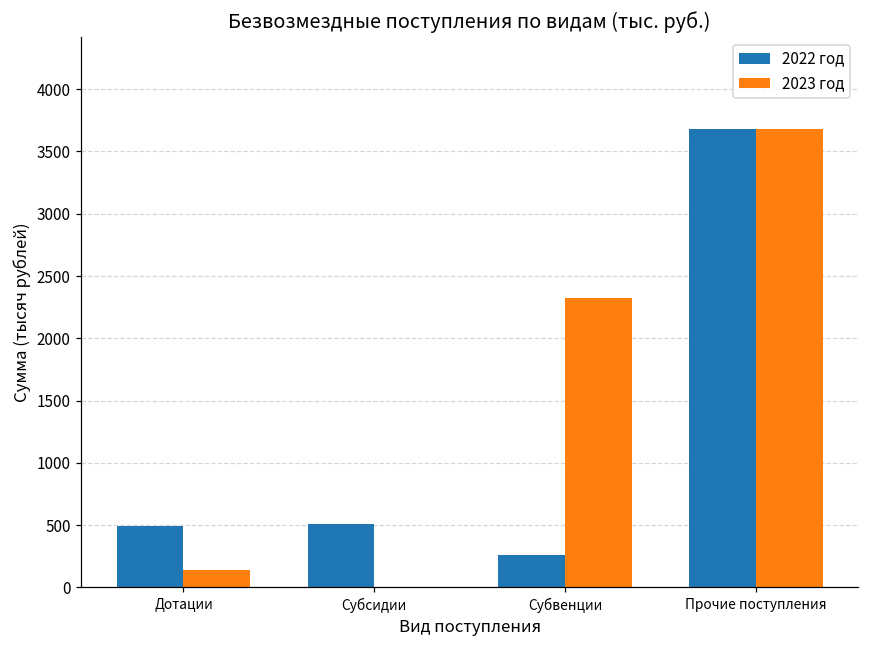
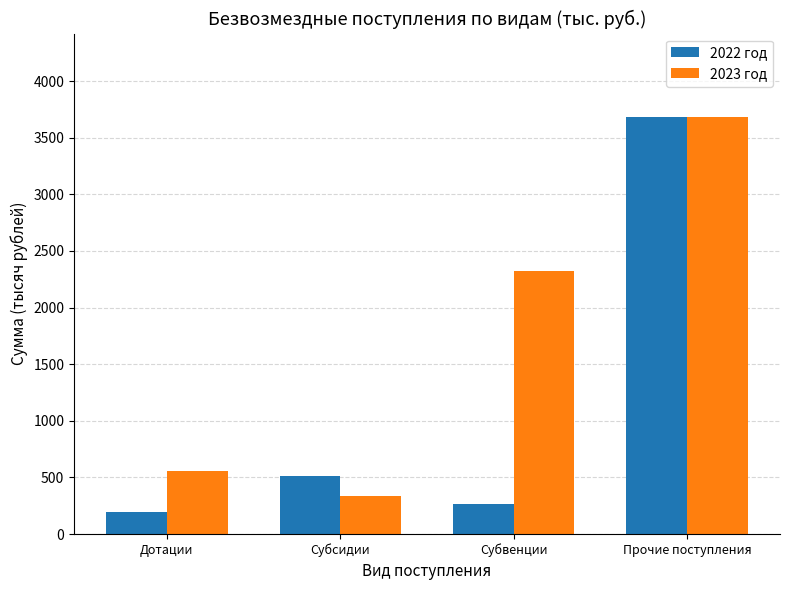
  {
    "2022 год": {
-     "Дотации": 490,
+     "Дотации": 190,
      "Субсидии": 510,
      "Субвенции": 260,
      "Прочие поступления": 3680
    },
    "2023 год": {
-     "Дотации": 140,
-     "Субсидии": 0,
+     "Дотации": 550,
+     "Субсидии": 330,
      "Субвенции": 2330,
      "Прочие поступления": 3680
    }
  }
